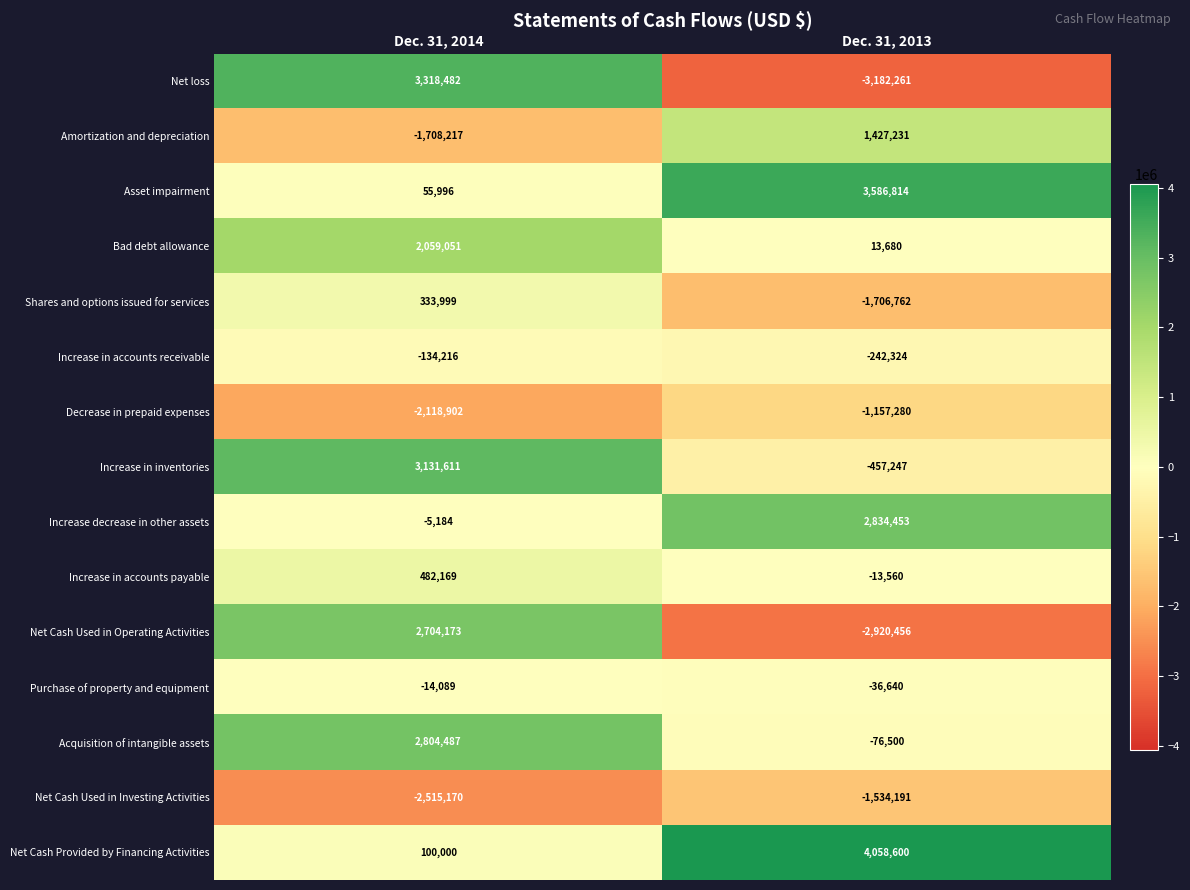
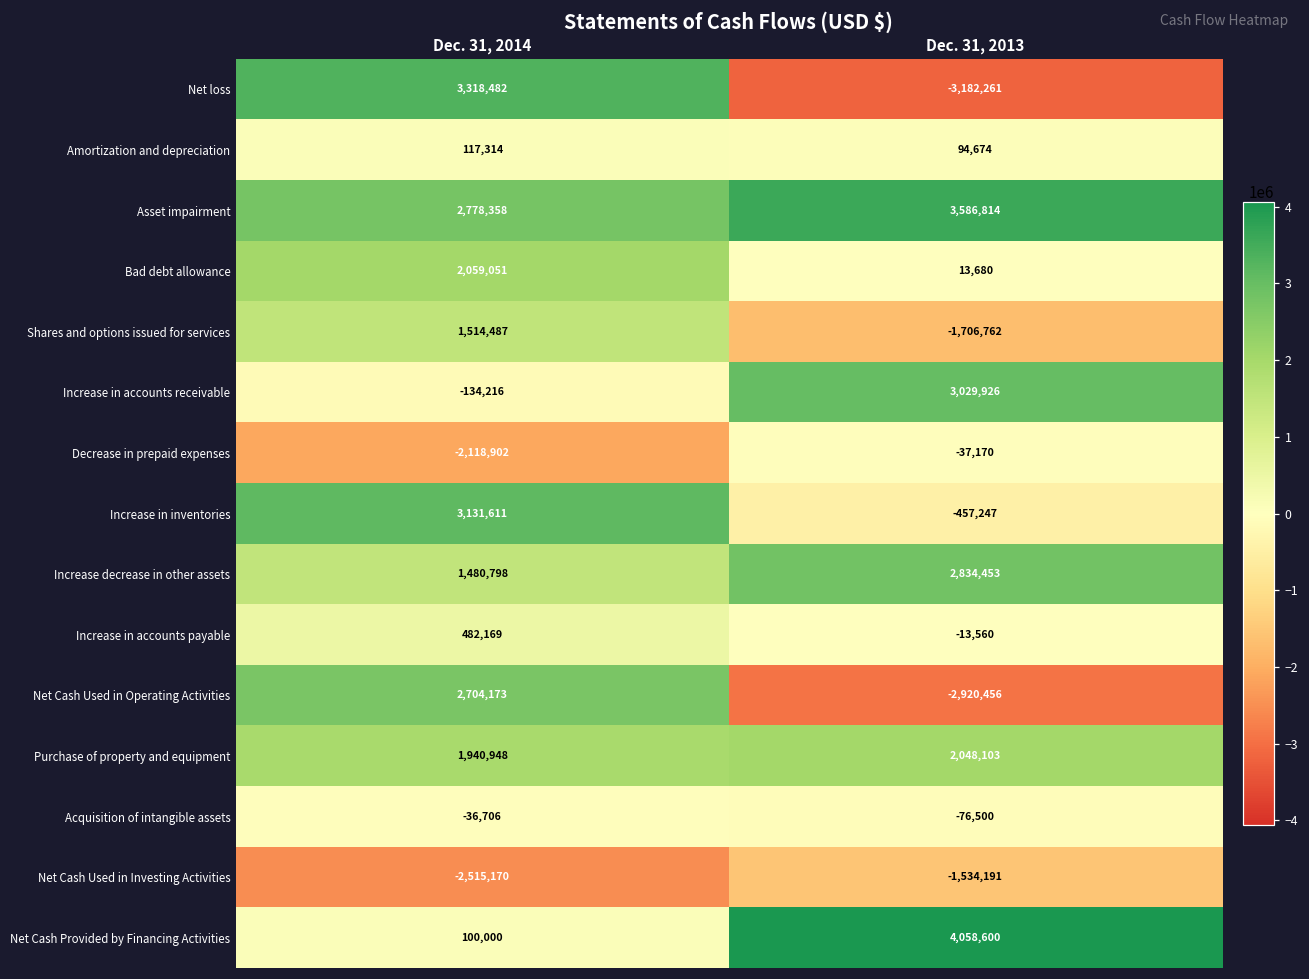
  {
    "Net loss": {
      "Dec. 31, 2014": "3,318,482",
      "Dec. 31, 2013": "-3,182,261"
    },
    "Amortization and depreciation": {
-     "Dec. 31, 2014": "-1,708,217",
-     "Dec. 31, 2013": "1,427,231"
+     "Dec. 31, 2014": "117,314",
+     "Dec. 31, 2013": "94,674"
    },
    "Asset impairment": {
-     "Dec. 31, 2014": "55,996",
+     "Dec. 31, 2014": "2,778,358",
      "Dec. 31, 2013": "3,586,814"
    },
    "Bad debt allowance": {
      "Dec. 31, 2014": "2,059,051",
      "Dec. 31, 2013": "13,680"
    },
    "Shares and options issued for services": {
-     "Dec. 31, 2014": "333,999",
+     "Dec. 31, 2014": "1,514,487",
      "Dec. 31, 2013": "-1,706,762"
    },
    "Increase in accounts receivable": {
      "Dec. 31, 2014": "-134,216",
-     "Dec. 31, 2013": "-242,324"
+     "Dec. 31, 2013": "3,029,926"
    },
    "Decrease in prepaid expenses": {
      "Dec. 31, 2014": "-2,118,902",
-     "Dec. 31, 2013": "-1,157,280"
+     "Dec. 31, 2013": "-37,170"
    },
    "Increase in inventories": {
      "Dec. 31, 2014": "3,131,611",
      "Dec. 31, 2013": "-457,247"
    },
    "Increase decrease in other assets": {
-     "Dec. 31, 2014": "-5,184",
+     "Dec. 31, 2014": "1,480,798",
      "Dec. 31, 2013": "2,834,453"
    },
    "Increase in accounts payable": {
      "Dec. 31, 2014": "482,169",
      "Dec. 31, 2013": "-13,560"
    },
    "Net Cash Used in Operating Activities": {
      "Dec. 31, 2014": "2,704,173",
      "Dec. 31, 2013": "-2,920,456"
    },
    "Purchase of property and equipment": {
-     "Dec. 31, 2014": "-14,089",
-     "Dec. 31, 2013": "-36,640"
+     "Dec. 31, 2014": "1,940,948",
+     "Dec. 31, 2013": "2,048,103"
    },
    "Acquisition of intangible assets": {
-     "Dec. 31, 2014": "2,804,487",
+     "Dec. 31, 2014": "-36,706",
      "Dec. 31, 2013": "-76,500"
    },
    "Net Cash Used in Investing Activities": {
      "Dec. 31, 2014": "-2,515,170",
      "Dec. 31, 2013": "-1,534,191"
    },
    "Net Cash Provided by Financing Activities": {
      "Dec. 31, 2014": "100,000",
      "Dec. 31, 2013": "4,058,600"
    }
  }
